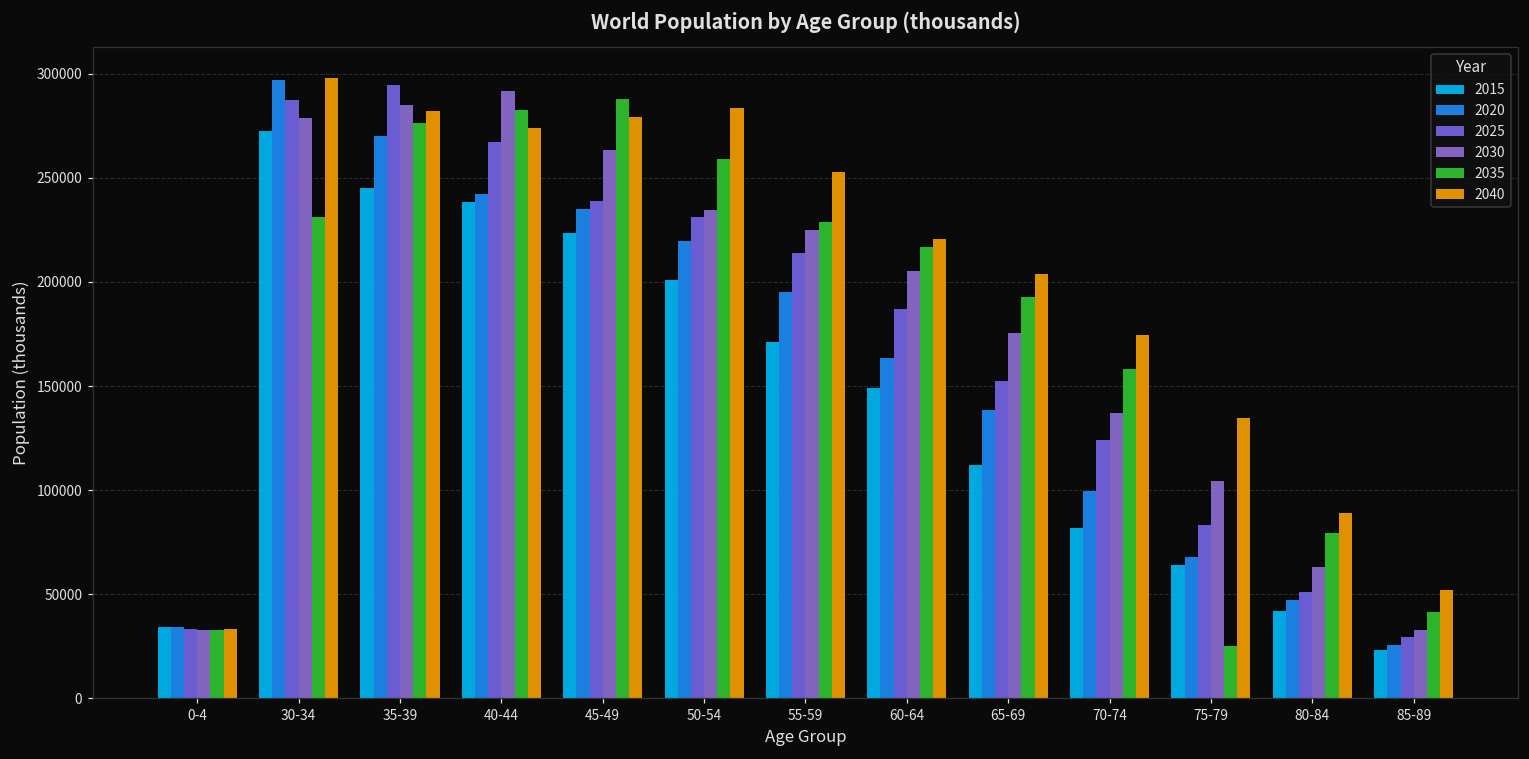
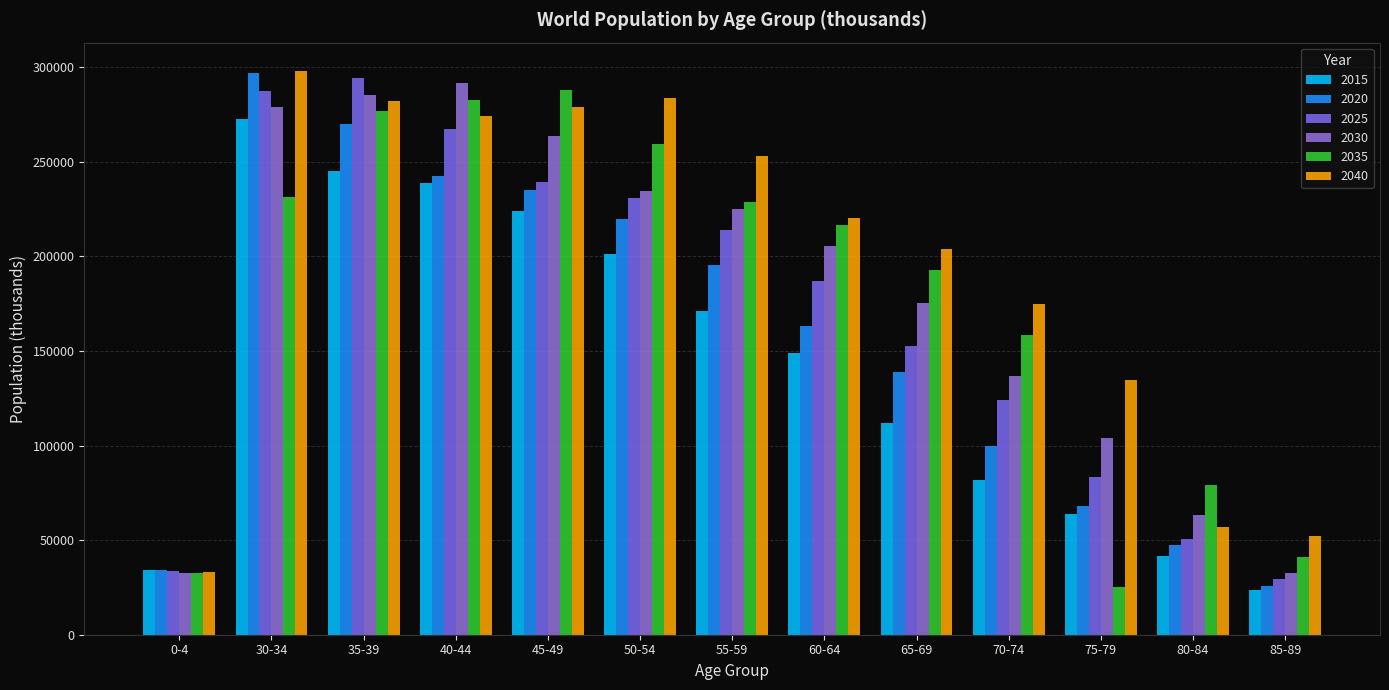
  {
    "2035": {
      "0-4": 33000,
      "30-34": 231000,
      "35-39": 277000,
      "40-44": 282000,
      "45-49": 288000,
      "50-54": 259000,
      "55-59": 229000,
      "60-64": 217000,
      "65-69": 193000,
      "70-74": 158000,
      "75-79": 25000,
      "80-84": 79000,
      "85-89": 41000
    },
    "2040": {
      "0-4": 33000,
      "30-34": 298000,
      "35-39": 282000,
      "40-44": 274000,
      "45-49": 279000,
      "50-54": 284000,
      "55-59": 253000,
      "60-64": 220000,
      "65-69": 204000,
      "70-74": 175000,
      "75-79": 135000,
-     "80-84": 89000,
+     "80-84": 57000,
      "85-89": 52000
    }
  }
